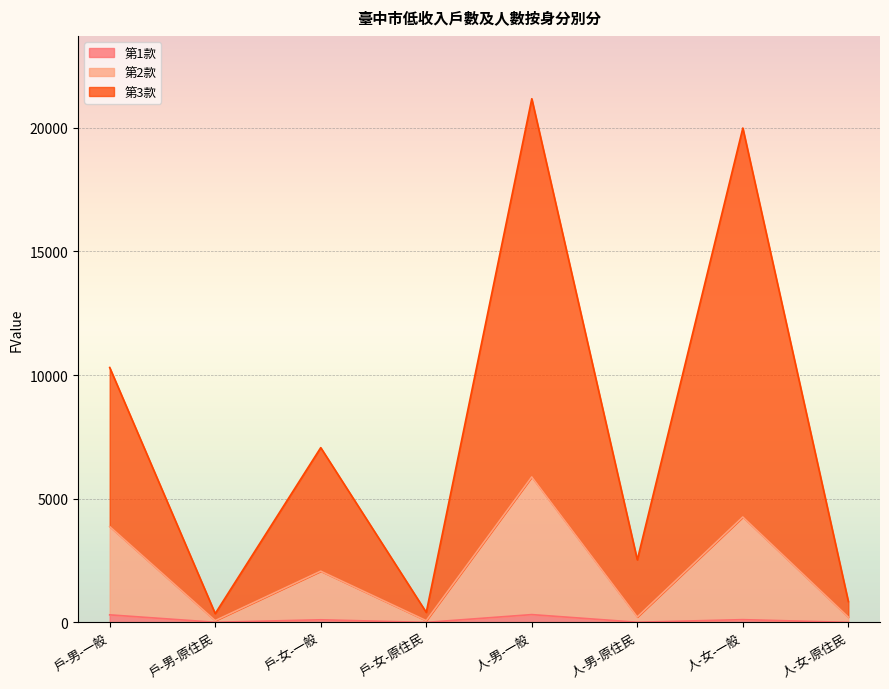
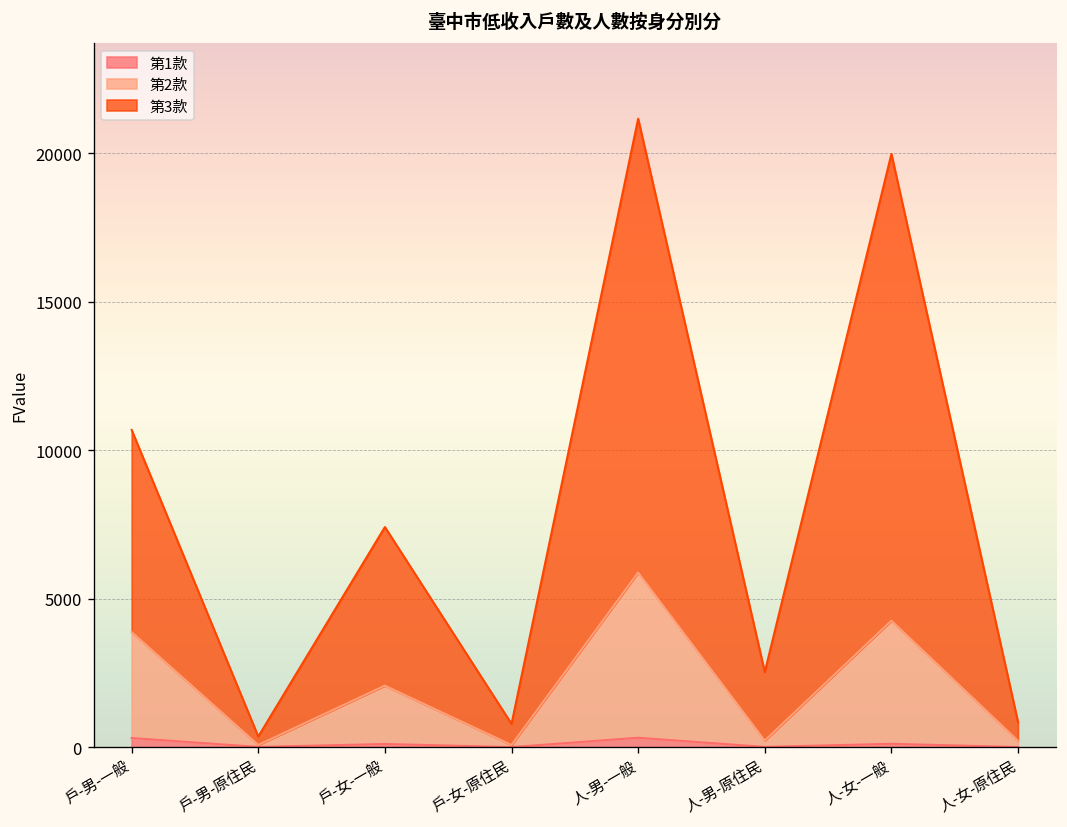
  {
    "第3款": {
-     "戶-男-一般": 6400,
+     "戶-男-一般": 6800,
      "戶-男-原住民": 300,
-     "戶-女-一般": 5000,
-     "戶-女-原住民": 300,
+     "戶-女-一般": 5300,
+     "戶-女-原住民": 700,
      "人-男-一般": 15300,
      "人-男-原住民": 2300,
      "人-女-一般": 15700,
      "人-女-原住民": 600
    }
  }
